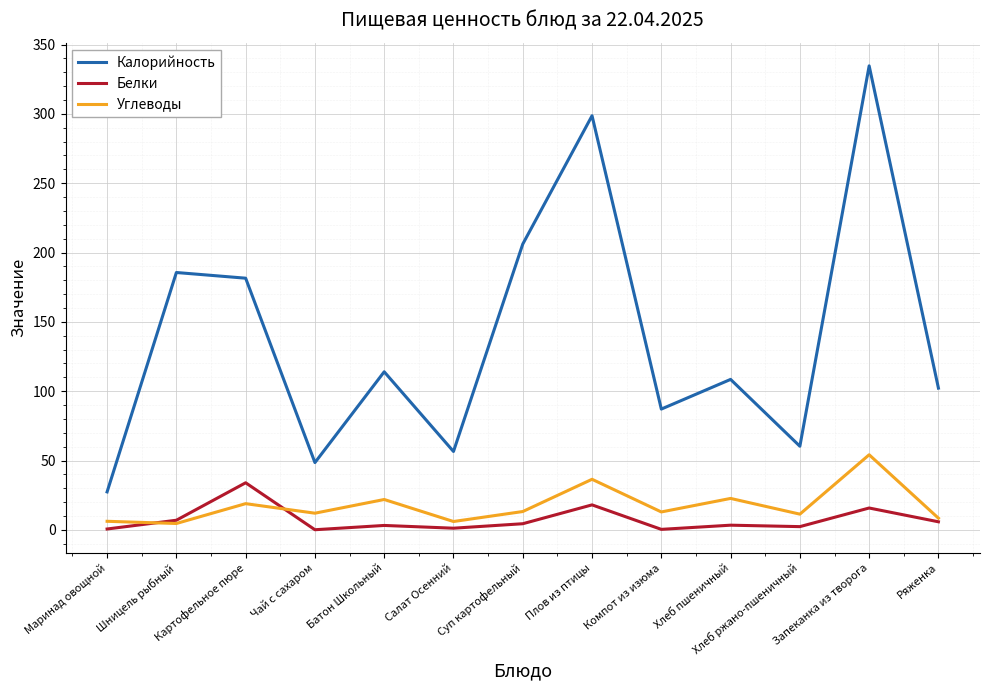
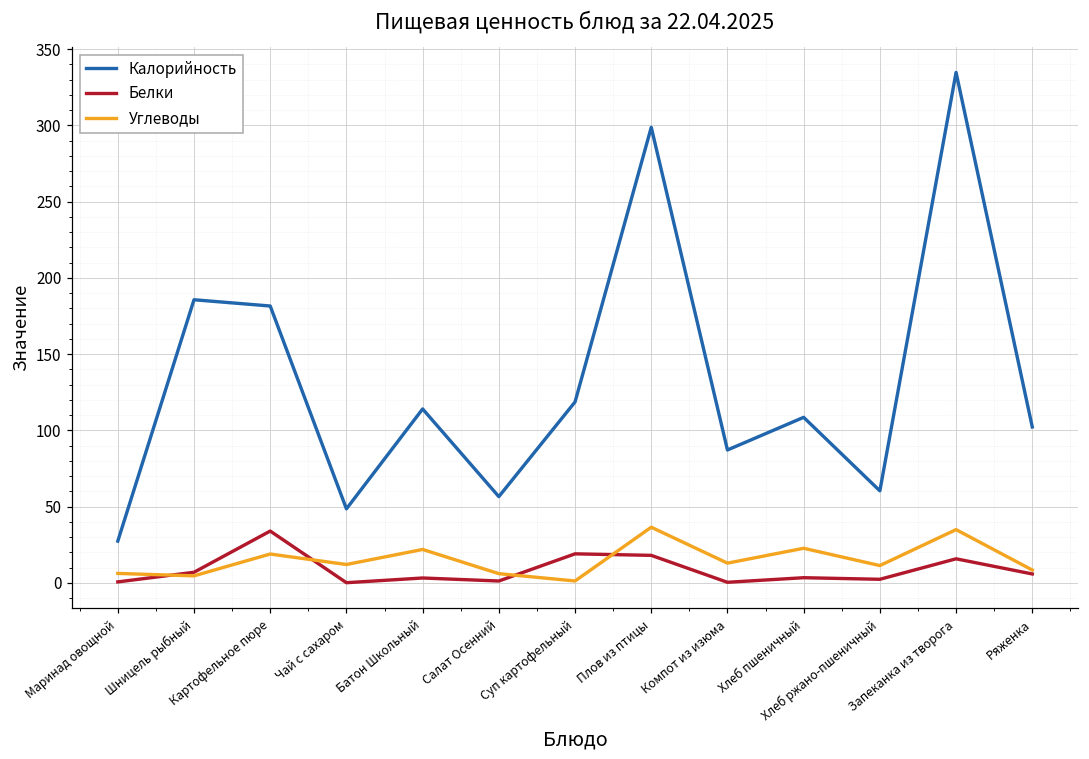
  {
    "Калорийность": {
      "Маринад овощной": 27,
      "Шницель рыбный": 186,
      "Картофельное пюре": 182,
      "Чай с сахаром": 49,
      "Батон Школьный": 114,
      "Салат Осенний": 57,
-     "Суп картофельный": 206,
+     "Суп картофельный": 119,
      "Плов из птицы": 299,
      "Компот из изюма": 87,
      "Хлеб пшеничный": 109,
      "Хлеб ржано-пшеничный": 60,
      "Запеканка из творога": 335,
      "Ряженка": 102
    },
    "Белки": {
      "Маринад овощной": 1,
      "Шницель рыбный": 7,
      "Картофельное пюре": 34,
      "Чай с сахаром": 0,
      "Батон Школьный": 3,
      "Салат Осенний": 1,
-     "Суп картофельный": 4,
+     "Суп картофельный": 19,
      "Плов из птицы": 18,
      "Компот из изюма": 0,
      "Хлеб пшеничный": 3,
      "Хлеб ржано-пшеничный": 2,
      "Запеканка из творога": 16,
      "Ряженка": 6
    },
    "Углеводы": {
      "Маринад овощной": 6,
      "Шницель рыбный": 5,
      "Картофельное пюре": 19,
      "Чай с сахаром": 12,
      "Батон Школьный": 22,
      "Салат Осенний": 6,
-     "Суп картофельный": 13,
+     "Суп картофельный": 1,
      "Плов из птицы": 36,
      "Компот из изюма": 13,
      "Хлеб пшеничный": 23,
      "Хлеб ржано-пшеничный": 11,
-     "Запеканка из творога": 54,
+     "Запеканка из творога": 35,
      "Ряженка": 8
    }
  }
